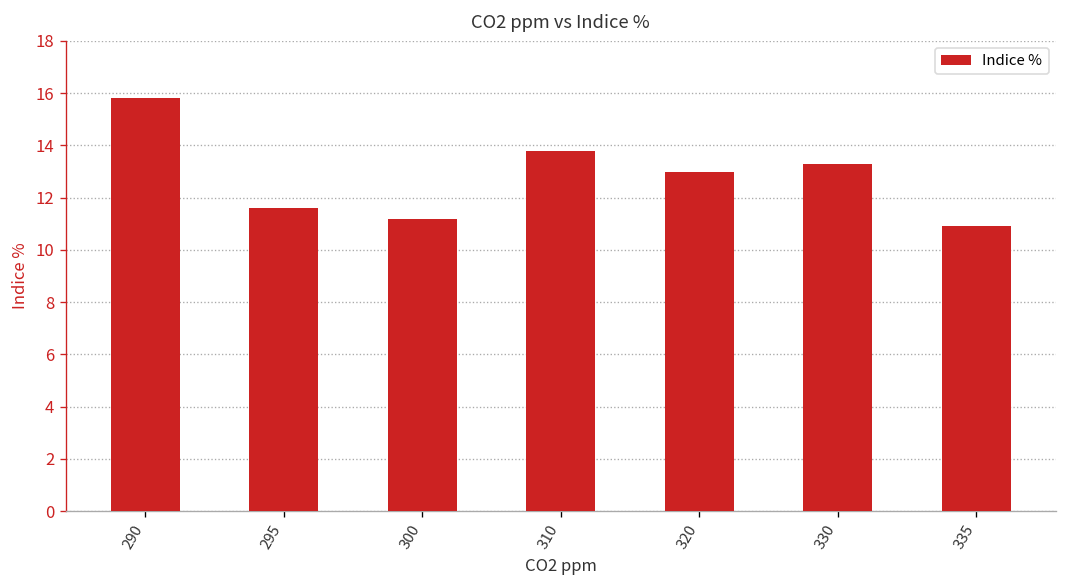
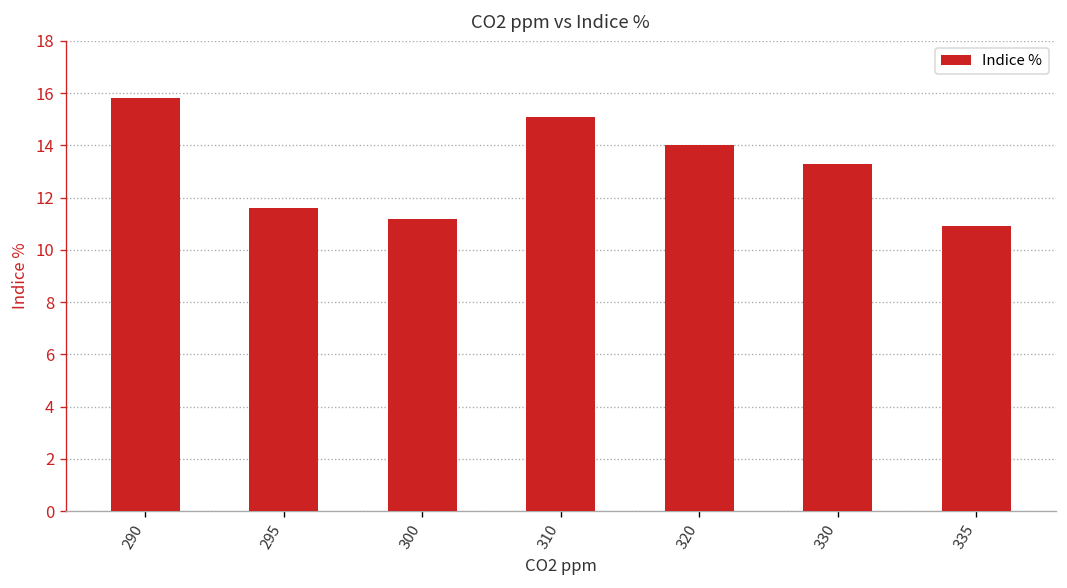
  {
    "290": 15.8,
    "295": 11.6,
    "300": 11.2,
-   "310": 13.8,
-   "320": 13,
+   "310": 15.1,
+   "320": 14,
    "330": 13.3,
    "335": 10.9
  }
